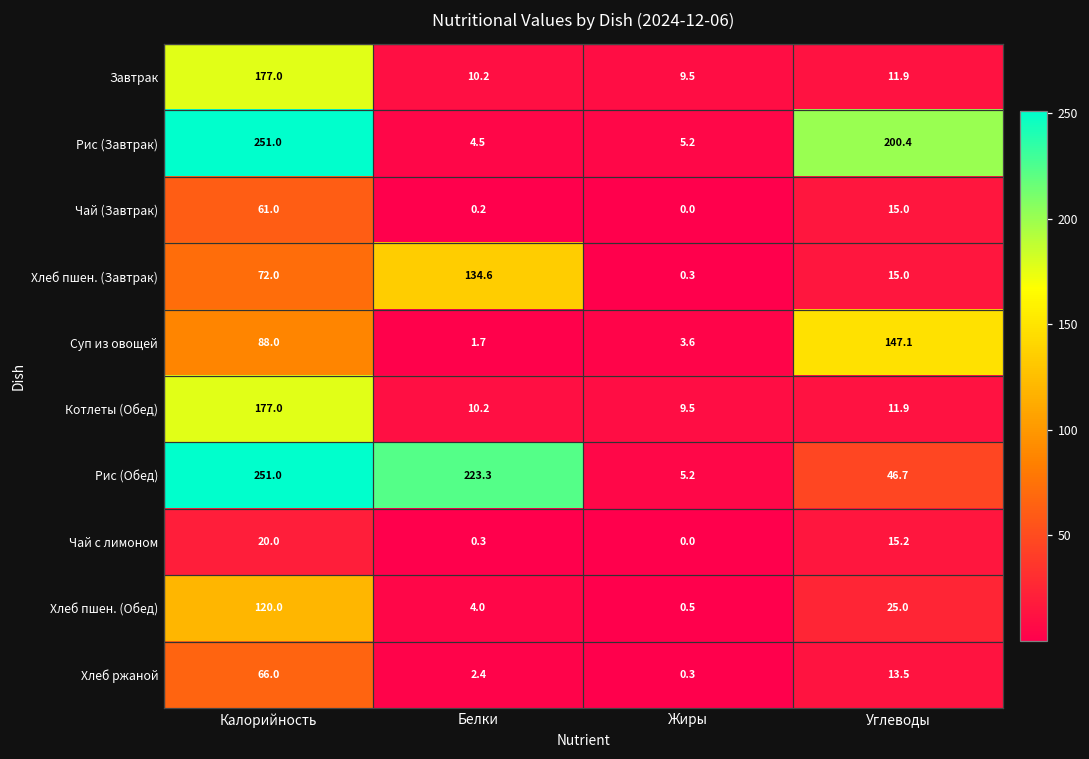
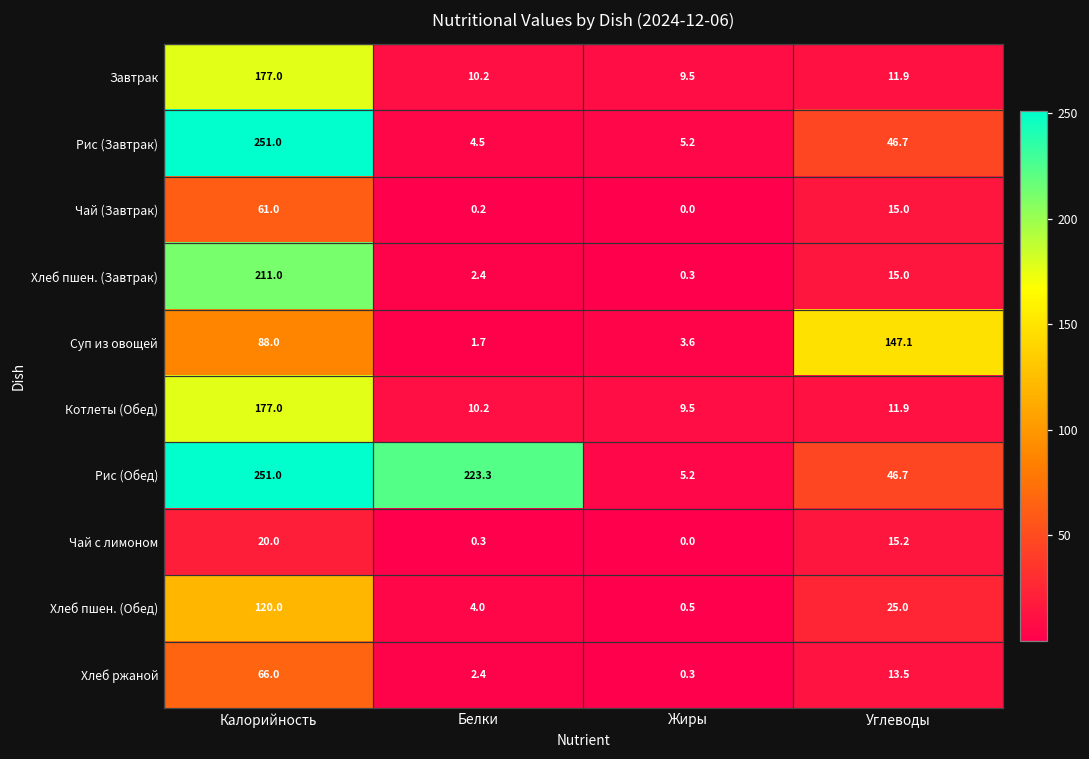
  {
    "Завтрак": {
      "Калорийность": 177.0,
      "Белки": 10.2,
      "Жиры": 9.5,
      "Углеводы": 11.9
    },
    "Рис (Завтрак)": {
      "Калорийность": 251.0,
      "Белки": 4.5,
      "Жиры": 5.2,
-     "Углеводы": 200.4
+     "Углеводы": 46.7
    },
    "Чай (Завтрак)": {
      "Калорийность": 61.0,
      "Белки": 0.2,
      "Жиры": 0.0,
      "Углеводы": 15.0
    },
    "Хлеб пшен. (Завтрак)": {
-     "Калорийность": 72.0,
-     "Белки": 134.6,
+     "Калорийность": 211.0,
+     "Белки": 2.4,
      "Жиры": 0.3,
      "Углеводы": 15.0
    },
    "Суп из овощей": {
      "Калорийность": 88.0,
      "Белки": 1.7,
      "Жиры": 3.6,
      "Углеводы": 147.1
    },
    "Котлеты (Обед)": {
      "Калорийность": 177.0,
      "Белки": 10.2,
      "Жиры": 9.5,
      "Углеводы": 11.9
    },
    "Рис (Обед)": {
      "Калорийность": 251.0,
      "Белки": 223.3,
      "Жиры": 5.2,
      "Углеводы": 46.7
    },
    "Чай с лимоном": {
      "Калорийность": 20.0,
      "Белки": 0.3,
      "Жиры": 0.0,
      "Углеводы": 15.2
    },
    "Хлеб пшен. (Обед)": {
      "Калорийность": 120.0,
      "Белки": 4.0,
      "Жиры": 0.5,
      "Углеводы": 25.0
    },
    "Хлеб ржаной": {
      "Калорийность": 66.0,
      "Белки": 2.4,
      "Жиры": 0.3,
      "Углеводы": 13.5
    }
  }
